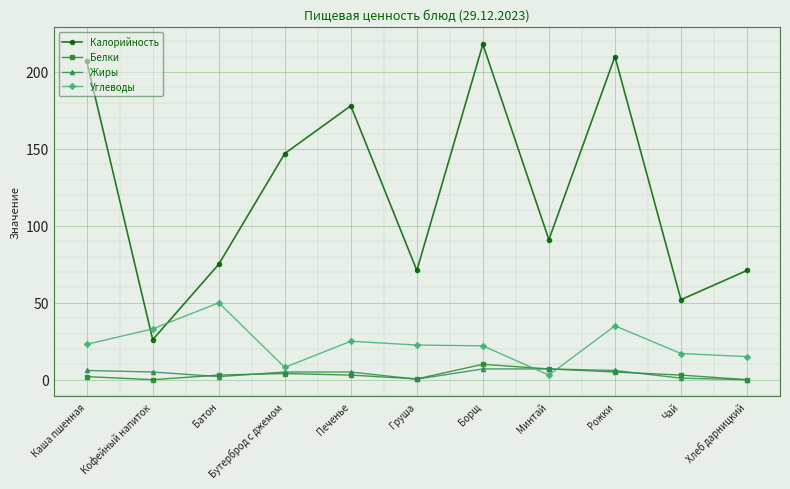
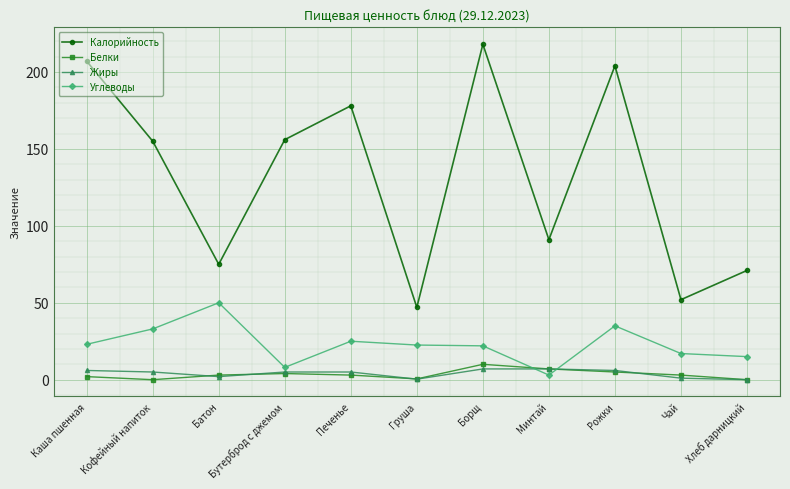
  {
    "Калорийность": {
-     "Кофейный напиток": 26,
+     "Кофейный напиток": 155,
      "Батон": 75,
-     "Бутерброд с джемом": 147,
+     "Бутерброд с джемом": 156,
      "Печенье": 178,
-     "Груша": 71,
+     "Груша": 47,
      "Борщ": 218,
      "Минтай": 91,
-     "Рожки": 210,
+     "Рожки": 204,
      "Чай": 52,
      "Хлеб дарницкий": 71
    }
  }
